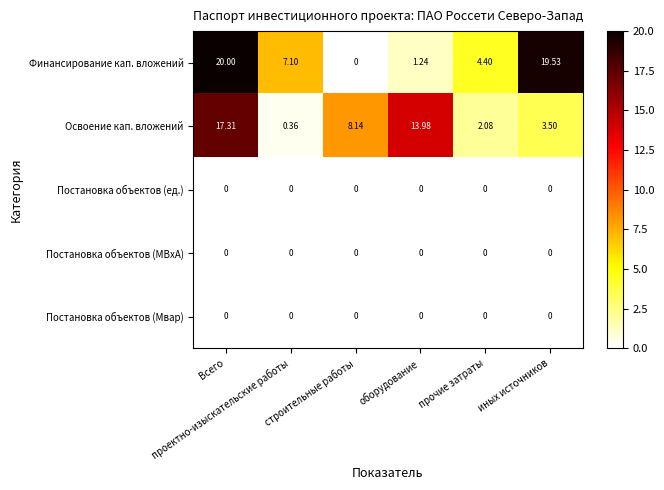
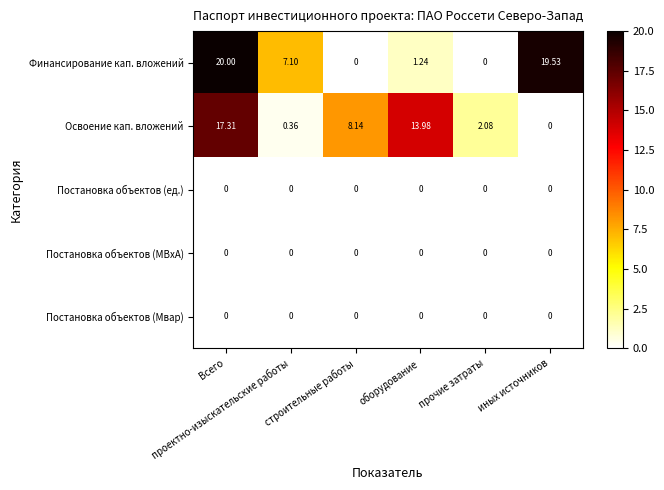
  {
    "Финансирование кап. вложений": {
      "Всего": 20.00,
      "проектно-изыскательские работы": 7.10,
      "строительные работы": 0,
      "оборудование": 1.24,
-     "прочие затраты": 4.40,
+     "прочие затраты": 0,
      "иных источников": 19.53
    },
    "Освоение кап. вложений": {
      "Всего": 17.31,
      "проектно-изыскательские работы": 0.36,
      "строительные работы": 8.14,
      "оборудование": 13.98,
      "прочие затраты": 2.08,
-     "иных источников": 3.50
+     "иных источников": 0
    },
    "Постановка объектов (ед.)": {
      "Всего": 0,
      "проектно-изыскательские работы": 0,
      "строительные работы": 0,
      "оборудование": 0,
      "прочие затраты": 0,
      "иных источников": 0
    },
    "Постановка объектов (МВхА)": {
      "Всего": 0,
      "проектно-изыскательские работы": 0,
      "строительные работы": 0,
      "оборудование": 0,
      "прочие затраты": 0,
      "иных источников": 0
    },
    "Постановка объектов (Мвар)": {
      "Всего": 0,
      "проектно-изыскательские работы": 0,
      "строительные работы": 0,
      "оборудование": 0,
      "прочие затраты": 0,
      "иных источников": 0
    }
  }
